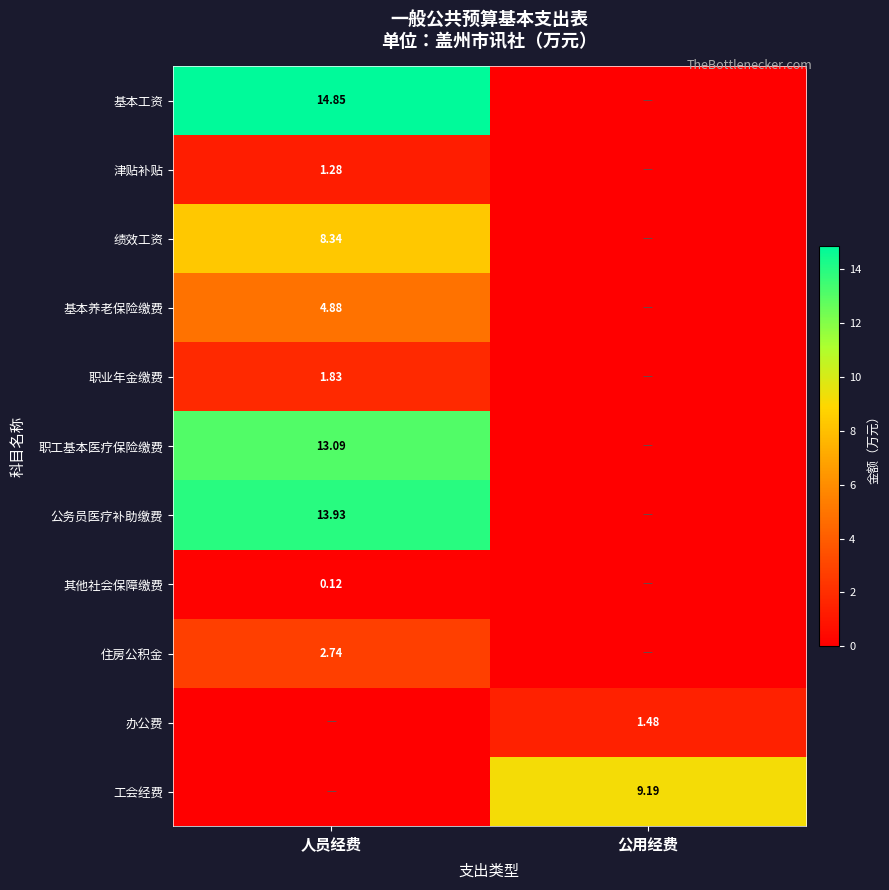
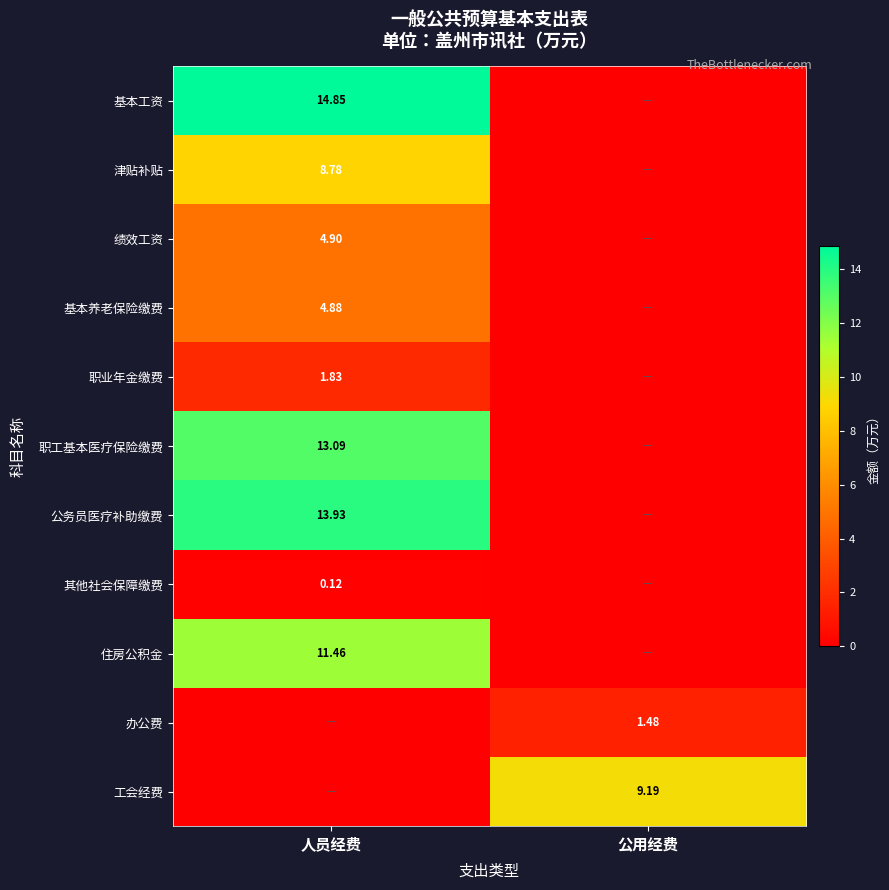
  {
    "基本工资": {
      "人员经费": 14.85
    },
    "津贴补贴": {
-     "人员经费": 1.28
+     "人员经费": 8.78
    },
    "绩效工资": {
-     "人员经费": 8.34
+     "人员经费": 4.90
    },
    "基本养老保险缴费": {
      "人员经费": 4.88
    },
    "职业年金缴费": {
      "人员经费": 1.83
    },
    "职工基本医疗保险缴费": {
      "人员经费": 13.09
    },
    "公务员医疗补助缴费": {
      "人员经费": 13.93
    },
    "其他社会保障缴费": {
      "人员经费": 0.12
    },
    "住房公积金": {
-     "人员经费": 2.74
+     "人员经费": 11.46
    },
    "办公费": {
      "公用经费": 1.48
    },
    "工会经费": {
      "公用经费": 9.19
    }
  }
